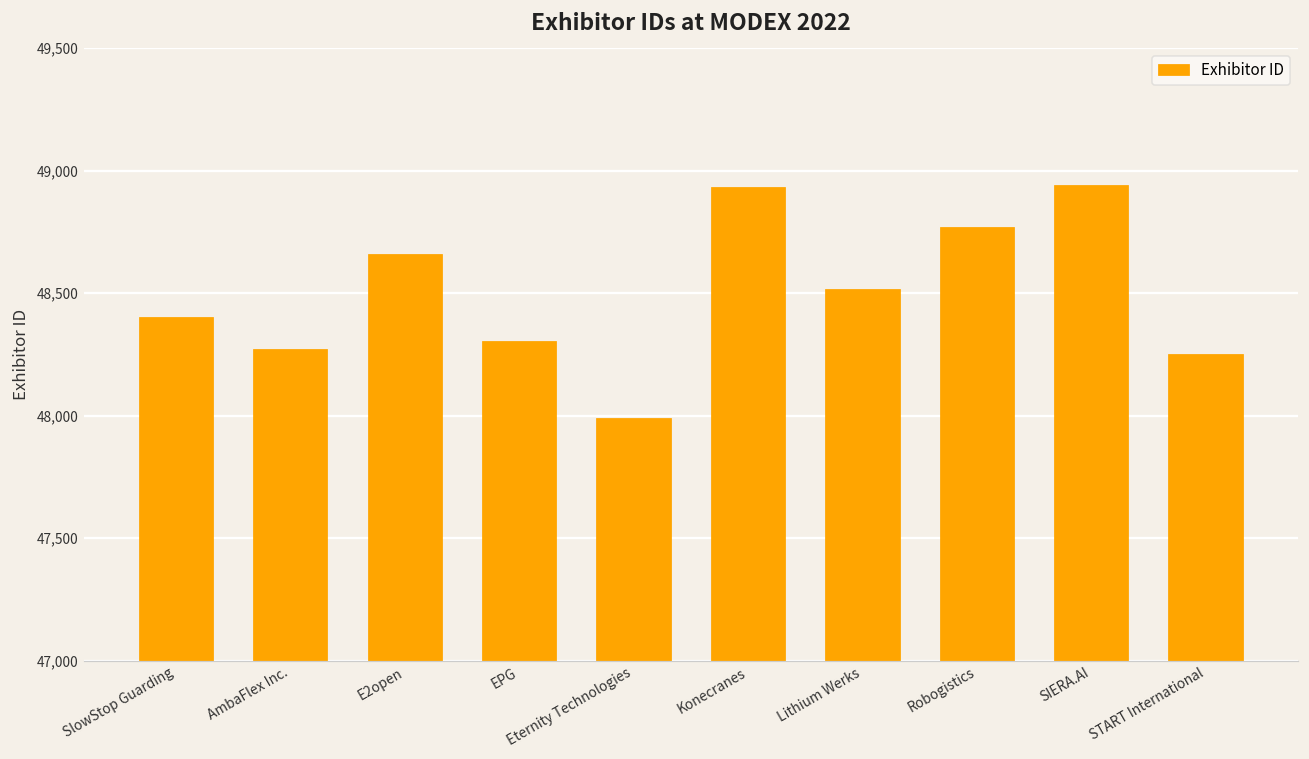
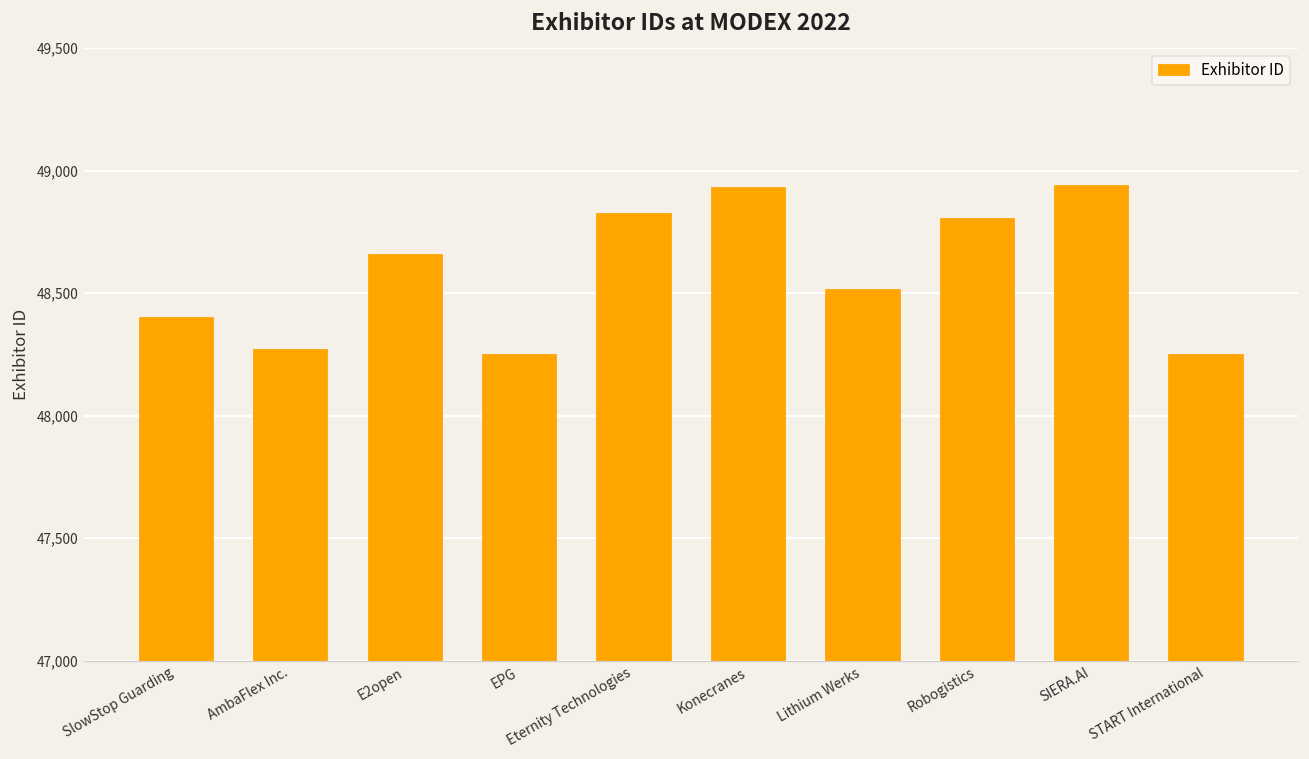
  {
    "SlowStop Guarding": "48,400",
    "AmbaFlex Inc.": "48,270",
    "E2open": "48,660",
-   "EPG": "48,300",
-   "Eternity Technologies": "47,990",
+   "EPG": "48,250",
+   "Eternity Technologies": "48,830",
    "Konecranes": "48,930",
    "Lithium Werks": "48,520",
-   "Robogistics": "48,770",
+   "Robogistics": "48,810",
    "SIERA.AI": "48,940",
    "START International": "48,250"
  }
